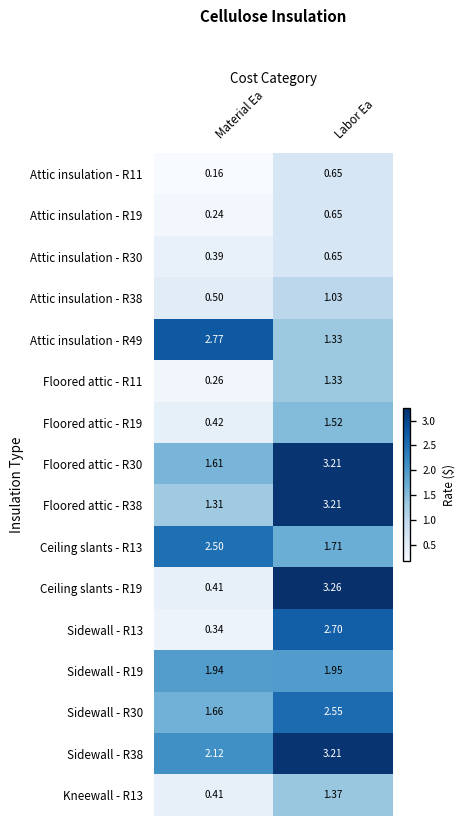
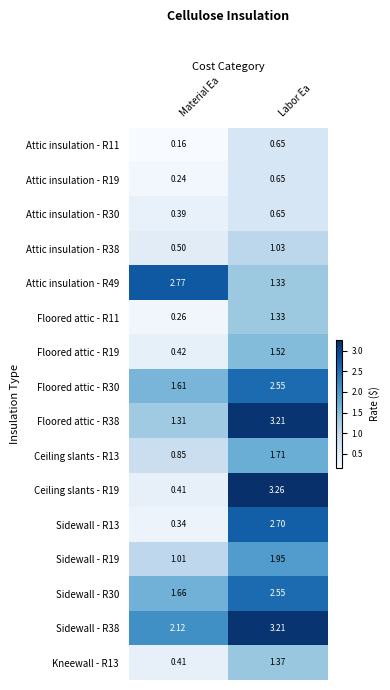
  {
    "Attic insulation - R11": {
      "Material Ea": 0.16,
      "Labor Ea": 0.65
    },
    "Attic insulation - R19": {
      "Material Ea": 0.24,
      "Labor Ea": 0.65
    },
    "Attic insulation - R30": {
      "Material Ea": 0.39,
      "Labor Ea": 0.65
    },
    "Attic insulation - R38": {
      "Material Ea": 0.50,
      "Labor Ea": 1.03
    },
    "Attic insulation - R49": {
      "Material Ea": 2.77,
      "Labor Ea": 1.33
    },
    "Floored attic - R11": {
      "Material Ea": 0.26,
      "Labor Ea": 1.33
    },
    "Floored attic - R19": {
      "Material Ea": 0.42,
      "Labor Ea": 1.52
    },
    "Floored attic - R30": {
      "Material Ea": 1.61,
-     "Labor Ea": 3.21
+     "Labor Ea": 2.55
    },
    "Floored attic - R38": {
      "Material Ea": 1.31,
      "Labor Ea": 3.21
    },
    "Ceiling slants - R13": {
-     "Material Ea": 2.50,
+     "Material Ea": 0.85,
      "Labor Ea": 1.71
    },
    "Ceiling slants - R19": {
      "Material Ea": 0.41,
      "Labor Ea": 3.26
    },
    "Sidewall - R13": {
      "Material Ea": 0.34,
      "Labor Ea": 2.70
    },
    "Sidewall - R19": {
-     "Material Ea": 1.94,
+     "Material Ea": 1.01,
      "Labor Ea": 1.95
    },
    "Sidewall - R30": {
      "Material Ea": 1.66,
      "Labor Ea": 2.55
    },
    "Sidewall - R38": {
      "Material Ea": 2.12,
      "Labor Ea": 3.21
    },
    "Kneewall - R13": {
      "Material Ea": 0.41,
      "Labor Ea": 1.37
    }
  }
